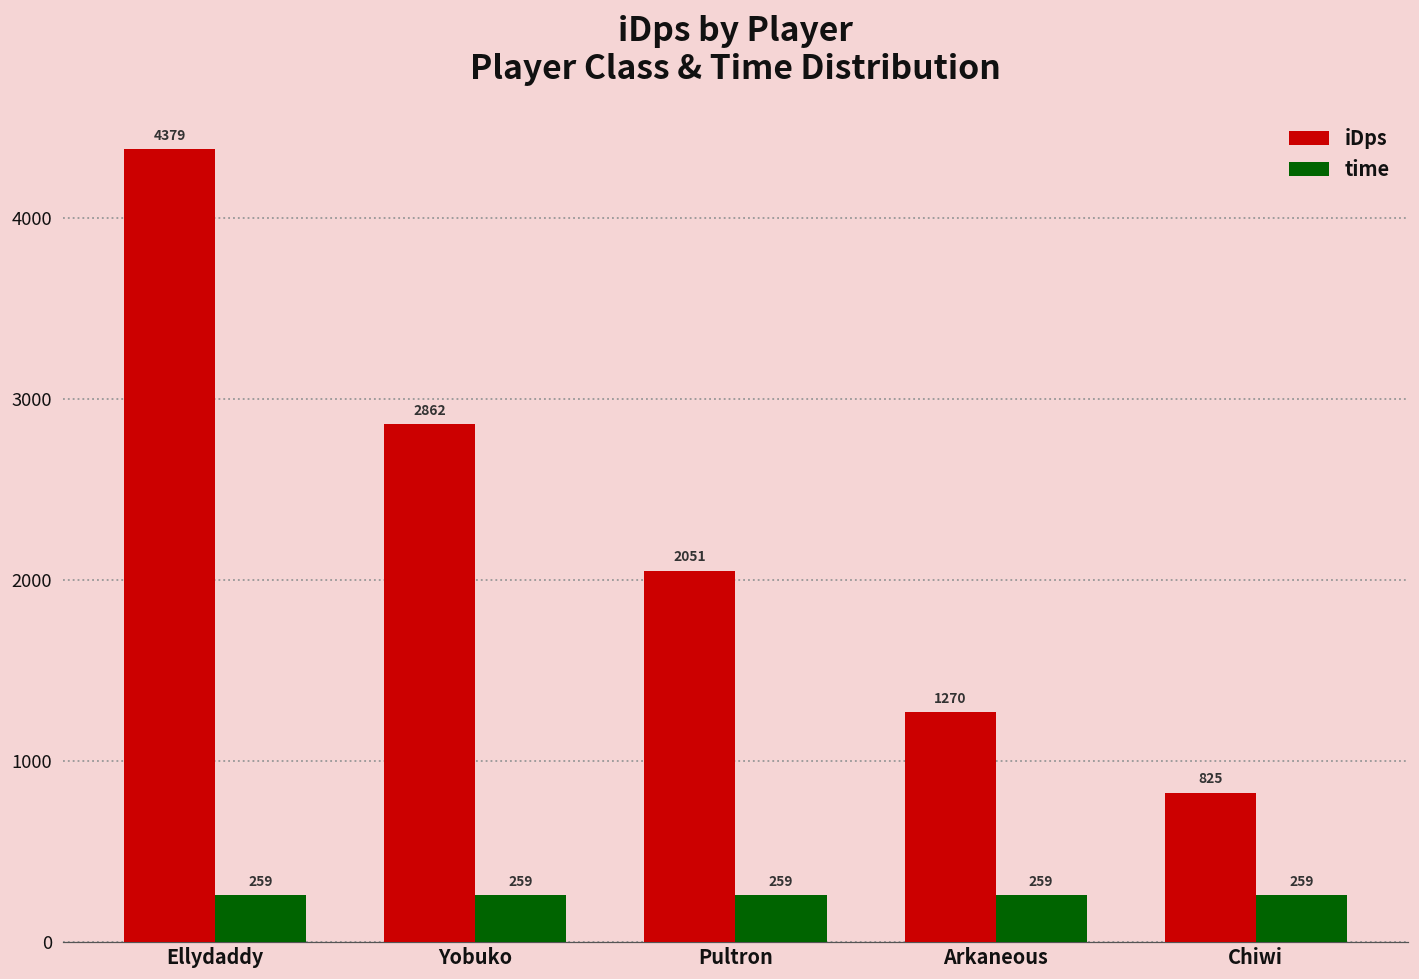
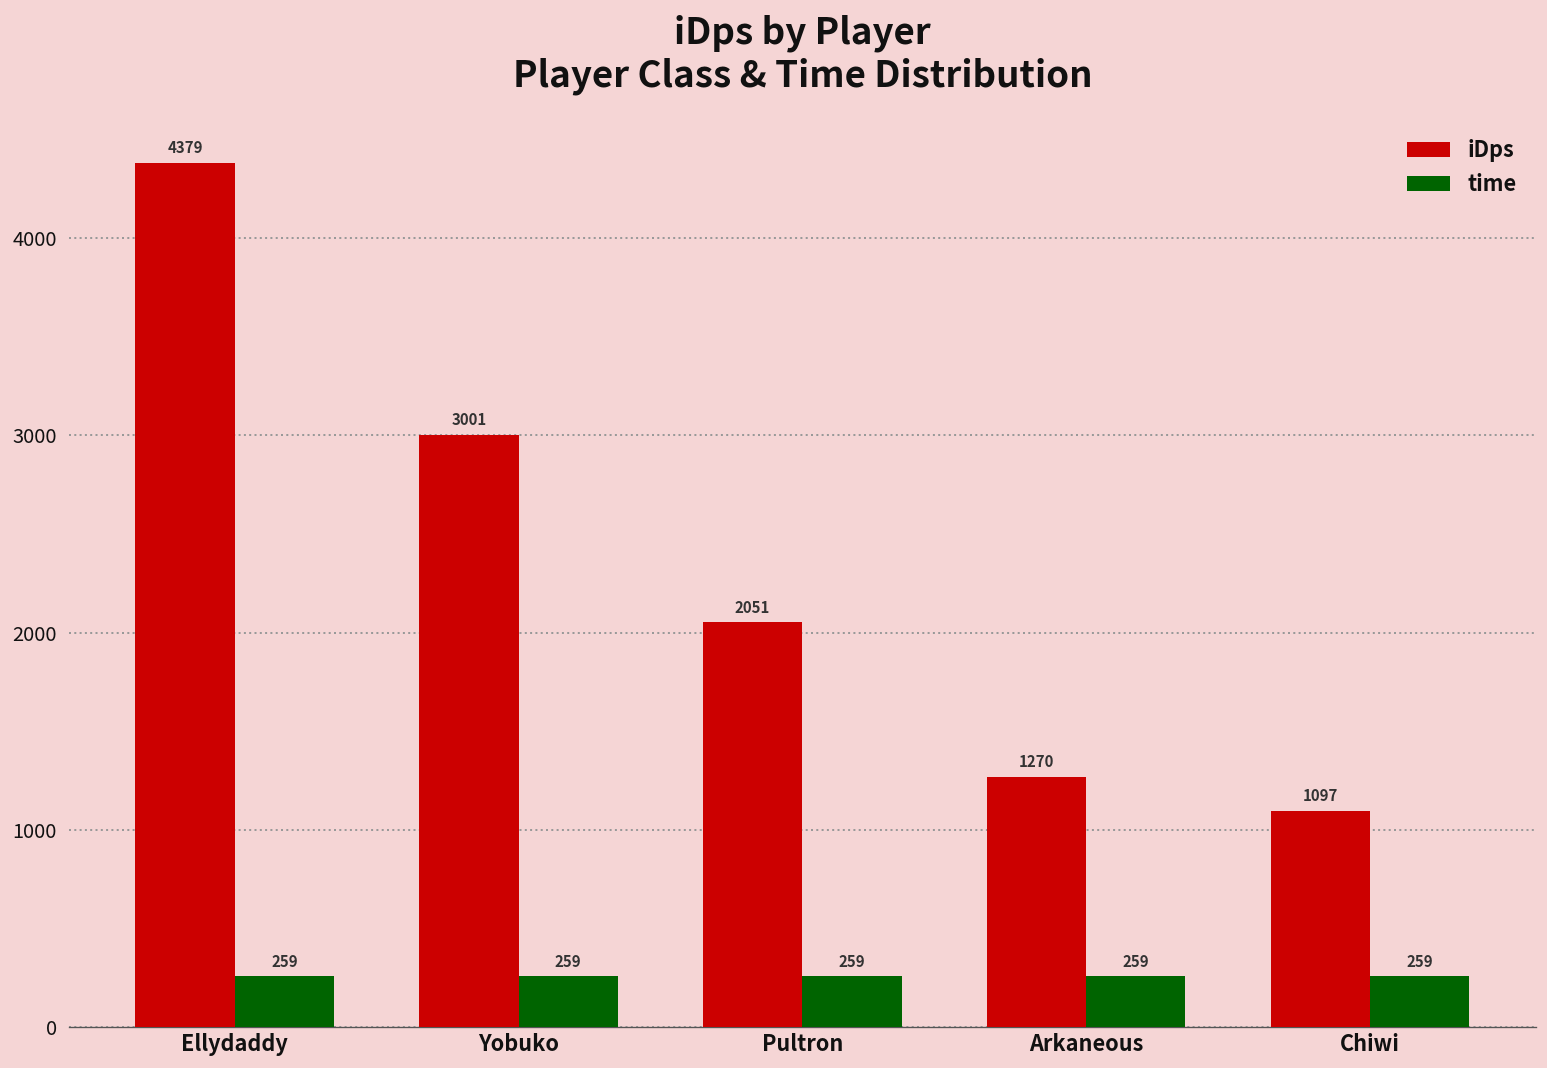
  {
    "iDps": {
      "Ellydaddy": 4379,
-     "Yobuko": 2862,
+     "Yobuko": 3001,
      "Pultron": 2051,
      "Arkaneous": 1270,
-     "Chiwi": 825
+     "Chiwi": 1097
    },
    "time": {
      "Ellydaddy": 259,
      "Yobuko": 259,
      "Pultron": 259,
      "Arkaneous": 259,
      "Chiwi": 259
    }
  }
